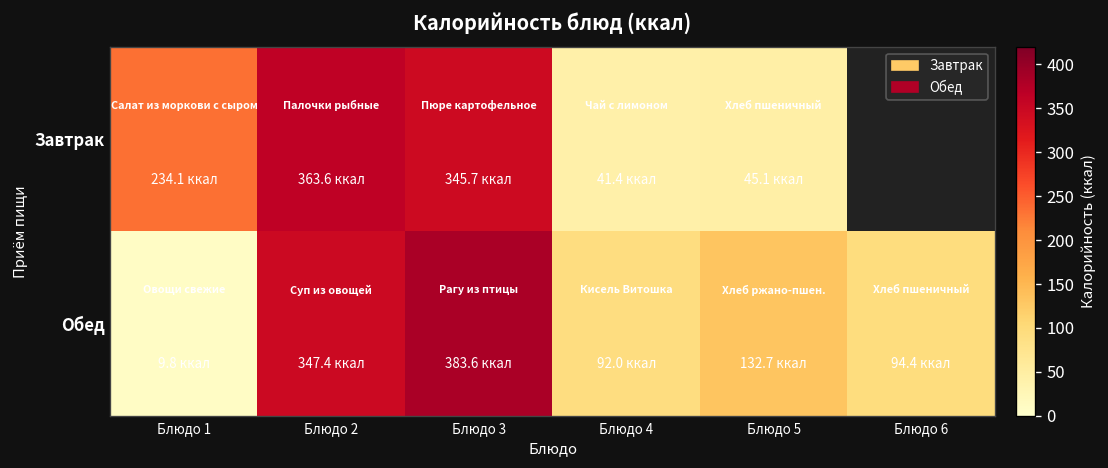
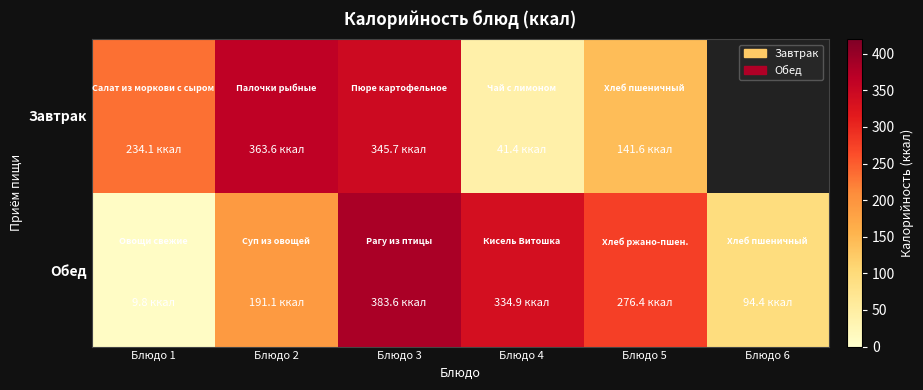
  {
    "Завтрак": {
-     "Блюдо 5": 45.1
+     "Блюдо 5": 141.6
    },
    "Обед": {
-     "Блюдо 2": 347.4,
-     "Блюдо 4": 92.0,
-     "Блюдо 5": 132.7
+     "Блюдо 2": 191.1,
+     "Блюдо 4": 334.9,
+     "Блюдо 5": 276.4
    }
  }
